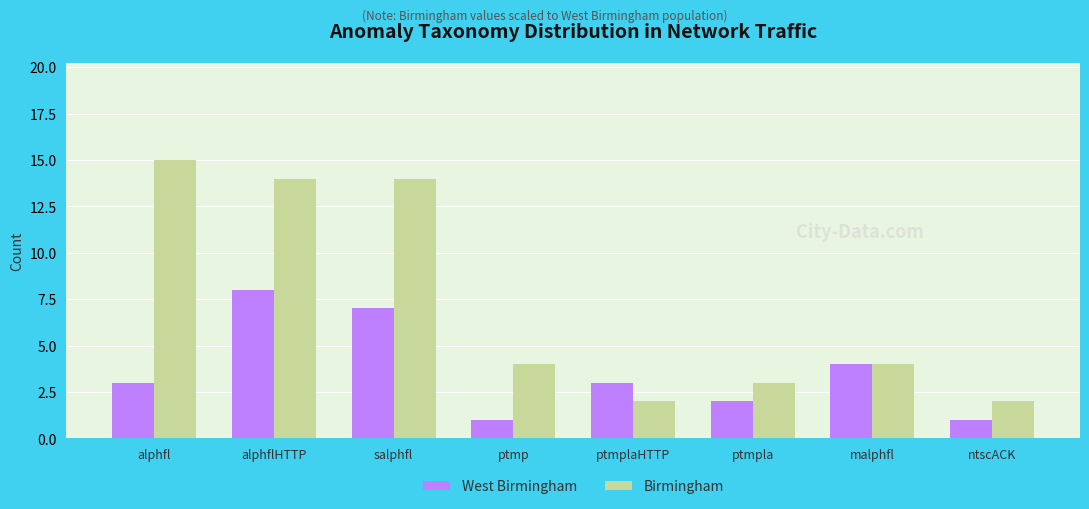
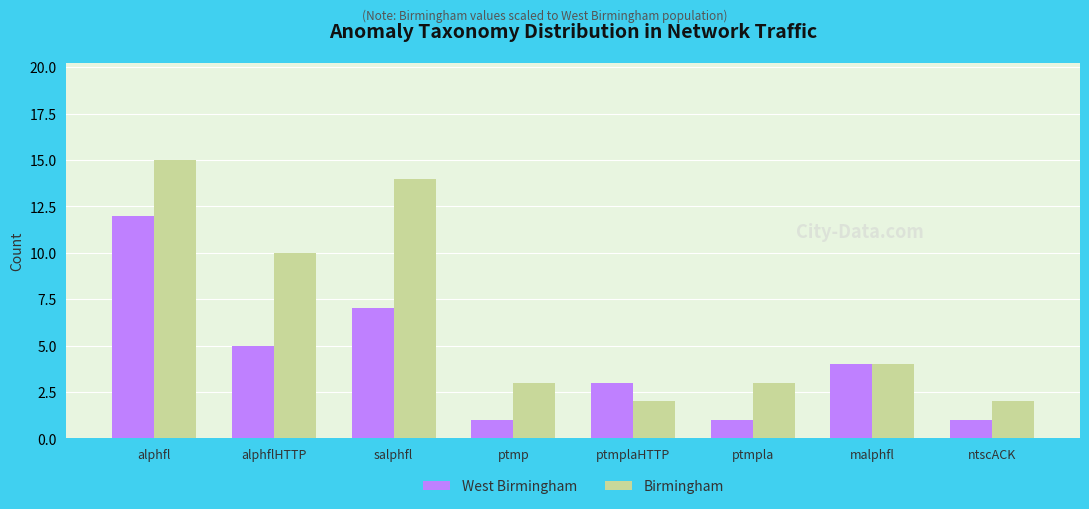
  {
    "West Birmingham": {
-     "alphfl": 3,
-     "alphflHTTP": 8,
+     "alphfl": 12,
+     "alphflHTTP": 5,
      "salphfl": 7,
      "ptmp": 1,
      "ptmplaHTTP": 3,
-     "ptmpla": 2,
+     "ptmpla": 1,
      "malphfl": 4,
      "ntscACK": 1
    },
    "Birmingham": {
      "alphfl": 15,
-     "alphflHTTP": 14,
+     "alphflHTTP": 10,
      "salphfl": 14,
-     "ptmp": 4,
+     "ptmp": 3,
      "ptmplaHTTP": 2,
      "ptmpla": 3,
      "malphfl": 4,
      "ntscACK": 2
    }
  }
